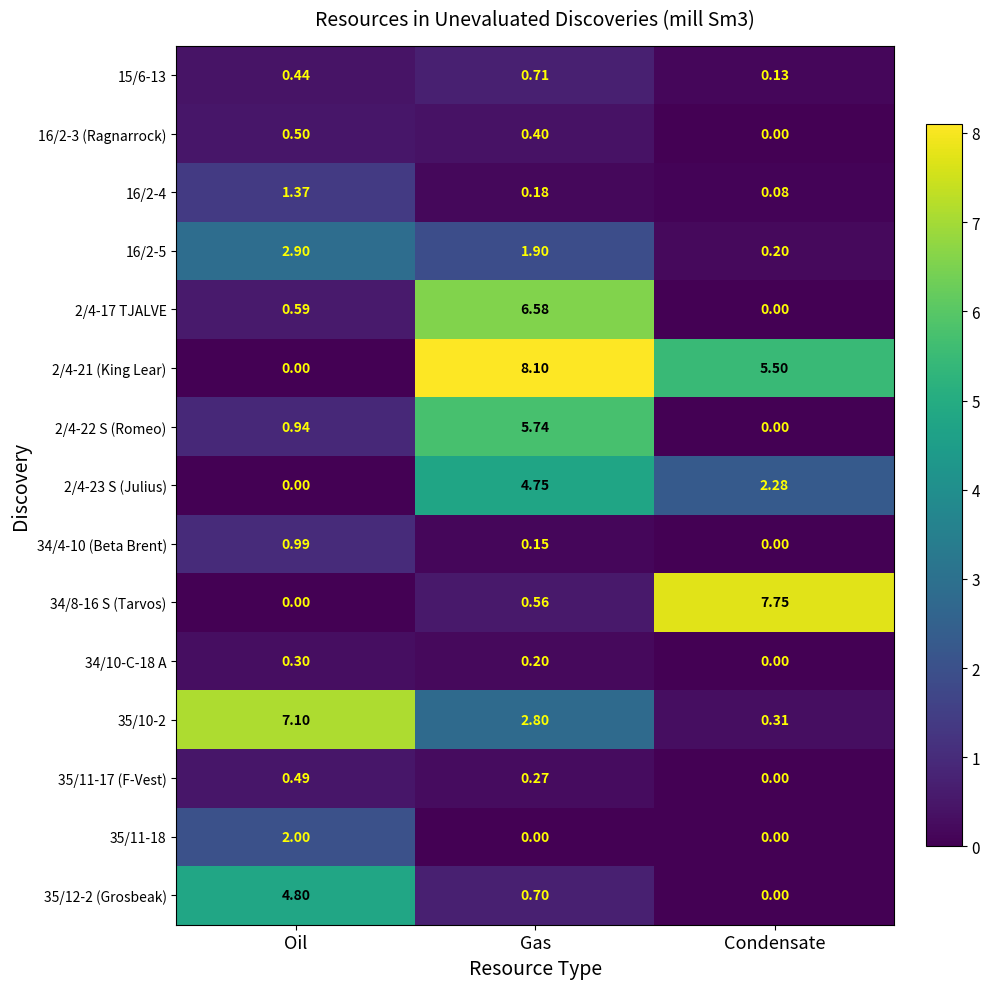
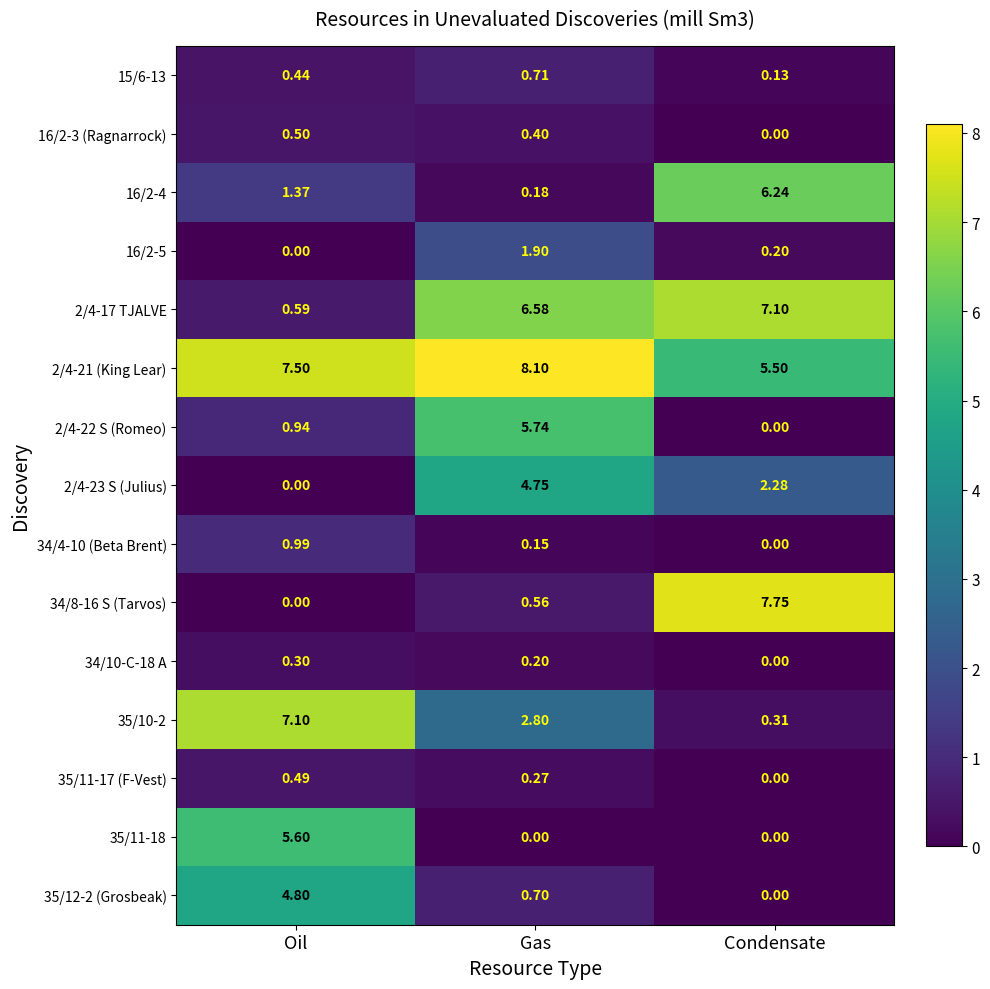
  {
    "15/6-13": {
      "Oil": 0.44,
      "Gas": 0.71,
      "Condensate": 0.13
    },
    "16/2-3 (Ragnarrock)": {
      "Oil": 0.50,
      "Gas": 0.40,
      "Condensate": 0.00
    },
    "16/2-4": {
      "Oil": 1.37,
      "Gas": 0.18,
-     "Condensate": 0.08
+     "Condensate": 6.24
    },
    "16/2-5": {
-     "Oil": 2.90,
+     "Oil": 0.00,
      "Gas": 1.90,
      "Condensate": 0.20
    },
    "2/4-17 TJALVE": {
      "Oil": 0.59,
      "Gas": 6.58,
-     "Condensate": 0.00
+     "Condensate": 7.10
    },
    "2/4-21 (King Lear)": {
-     "Oil": 0.00,
+     "Oil": 7.50,
      "Gas": 8.10,
      "Condensate": 5.50
    },
    "2/4-22 S (Romeo)": {
      "Oil": 0.94,
      "Gas": 5.74,
      "Condensate": 0.00
    },
    "2/4-23 S (Julius)": {
      "Oil": 0.00,
      "Gas": 4.75,
      "Condensate": 2.28
    },
    "34/4-10 (Beta Brent)": {
      "Oil": 0.99,
      "Gas": 0.15,
      "Condensate": 0.00
    },
    "34/8-16 S (Tarvos)": {
      "Oil": 0.00,
      "Gas": 0.56,
      "Condensate": 7.75
    },
    "34/10-C-18 A": {
      "Oil": 0.30,
      "Gas": 0.20,
      "Condensate": 0.00
    },
    "35/10-2": {
      "Oil": 7.10,
      "Gas": 2.80,
      "Condensate": 0.31
    },
    "35/11-17 (F-Vest)": {
      "Oil": 0.49,
      "Gas": 0.27,
      "Condensate": 0.00
    },
    "35/11-18": {
-     "Oil": 2.00,
+     "Oil": 5.60,
      "Gas": 0.00,
      "Condensate": 0.00
    },
    "35/12-2 (Grosbeak)": {
      "Oil": 4.80,
      "Gas": 0.70,
      "Condensate": 0.00
    }
  }
